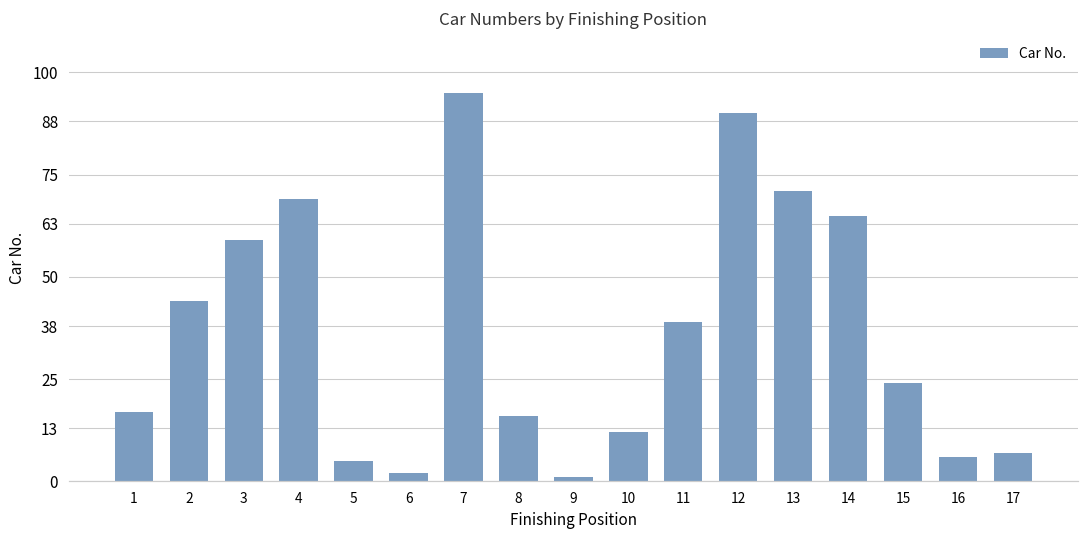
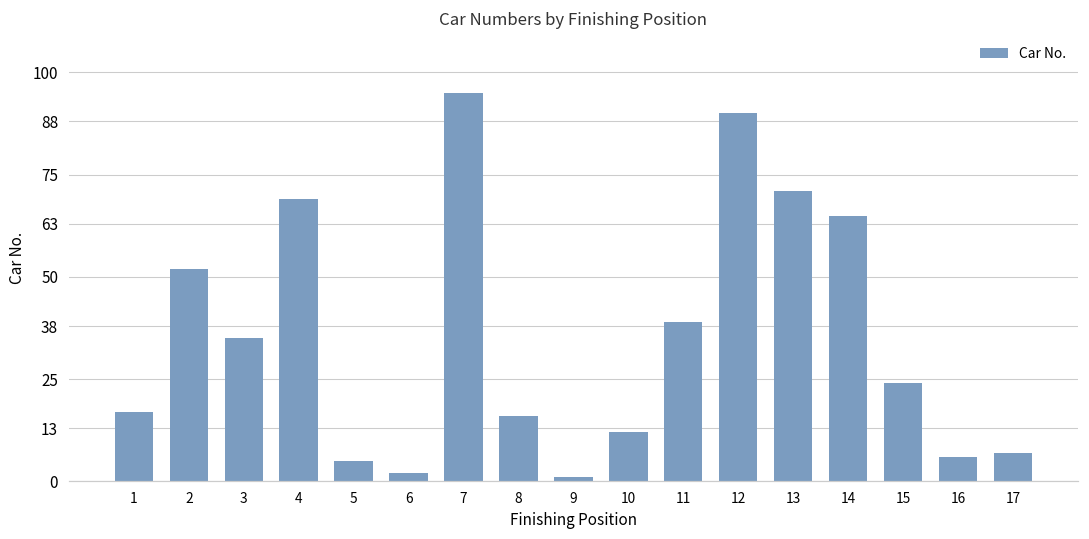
  {
    "1": 17,
-   "2": 44,
-   "3": 59,
+   "2": 52,
+   "3": 35,
    "4": 69,
    "5": 5,
    "6": 2,
    "7": 95,
    "8": 16,
    "9": 1,
    "10": 12,
    "11": 39,
    "12": 90,
    "13": 71,
    "14": 65,
    "15": 24,
    "16": 6,
    "17": 7
  }
